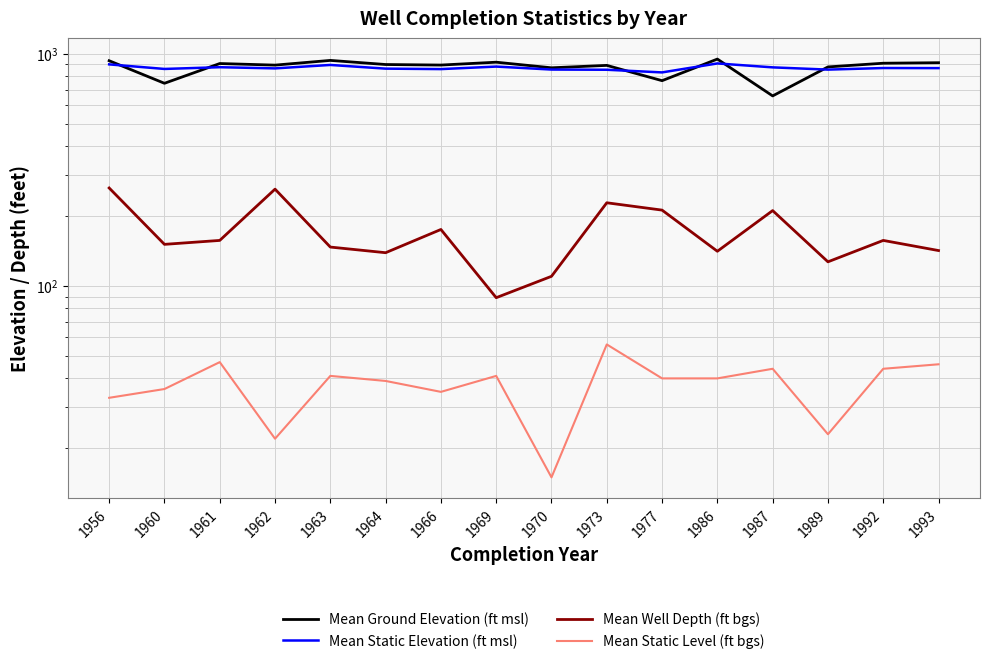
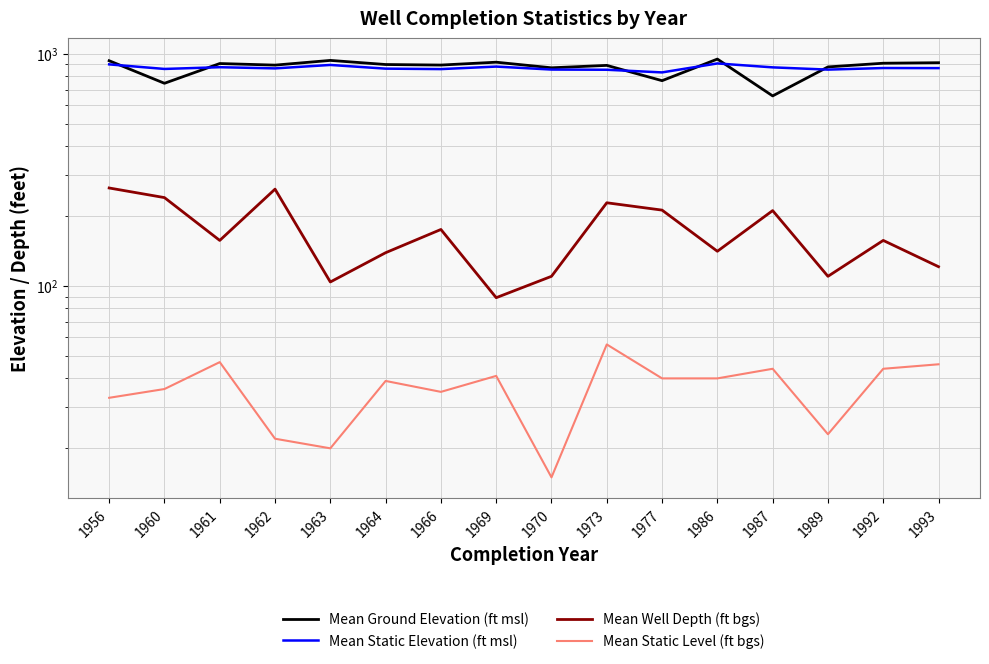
  {
    "Mean Ground Elevation (ft msl)": {
      "1956": 930,
      "1960": 750,
      "1961": 910,
      "1962": 890,
      "1963": 930,
      "1964": 900,
      "1966": 890,
      "1969": 920,
      "1973": 890,
      "1977": 760,
      "1986": 950,
      "1987": 660,
      "1989": 880,
      "1992": 910,
      "1993": 910
    },
    "Mean Static Elevation (ft msl)": {
      "1956": 900,
      "1960": 860,
      "1961": 870,
      "1962": 860,
      "1963": 890,
      "1964": 860,
      "1966": 860,
      "1969": 880,
      "1973": 850,
      "1977": 830,
      "1986": 910,
      "1987": 870,
      "1989": 850,
      "1992": 870,
      "1993": 870
    },
    "Mean Well Depth (ft bgs)": {
      "1956": 260,
-     "1960": 150,
+     "1960": 240,
      "1961": 160,
      "1962": 260,
-     "1963": 150,
+     "1963": 100,
      "1964": 140,
      "1966": 180,
      "1969": 89,
      "1970": 110,
      "1973": 230,
      "1977": 210,
      "1986": 140,
      "1987": 210,
-     "1989": 130,
+     "1989": 110,
      "1992": 160,
-     "1993": 140
+     "1993": 120
    },
    "Mean Static Level (ft bgs)": {
      "1956": 33,
      "1960": 36,
      "1961": 47,
      "1962": 22,
-     "1963": 41,
+     "1963": 20,
      "1964": 39,
      "1966": 35,
      "1969": 41,
      "1970": 15,
      "1973": 56,
      "1977": 40,
      "1986": 40,
      "1987": 44,
      "1989": 23,
      "1992": 44,
      "1993": 46
    }
  }
